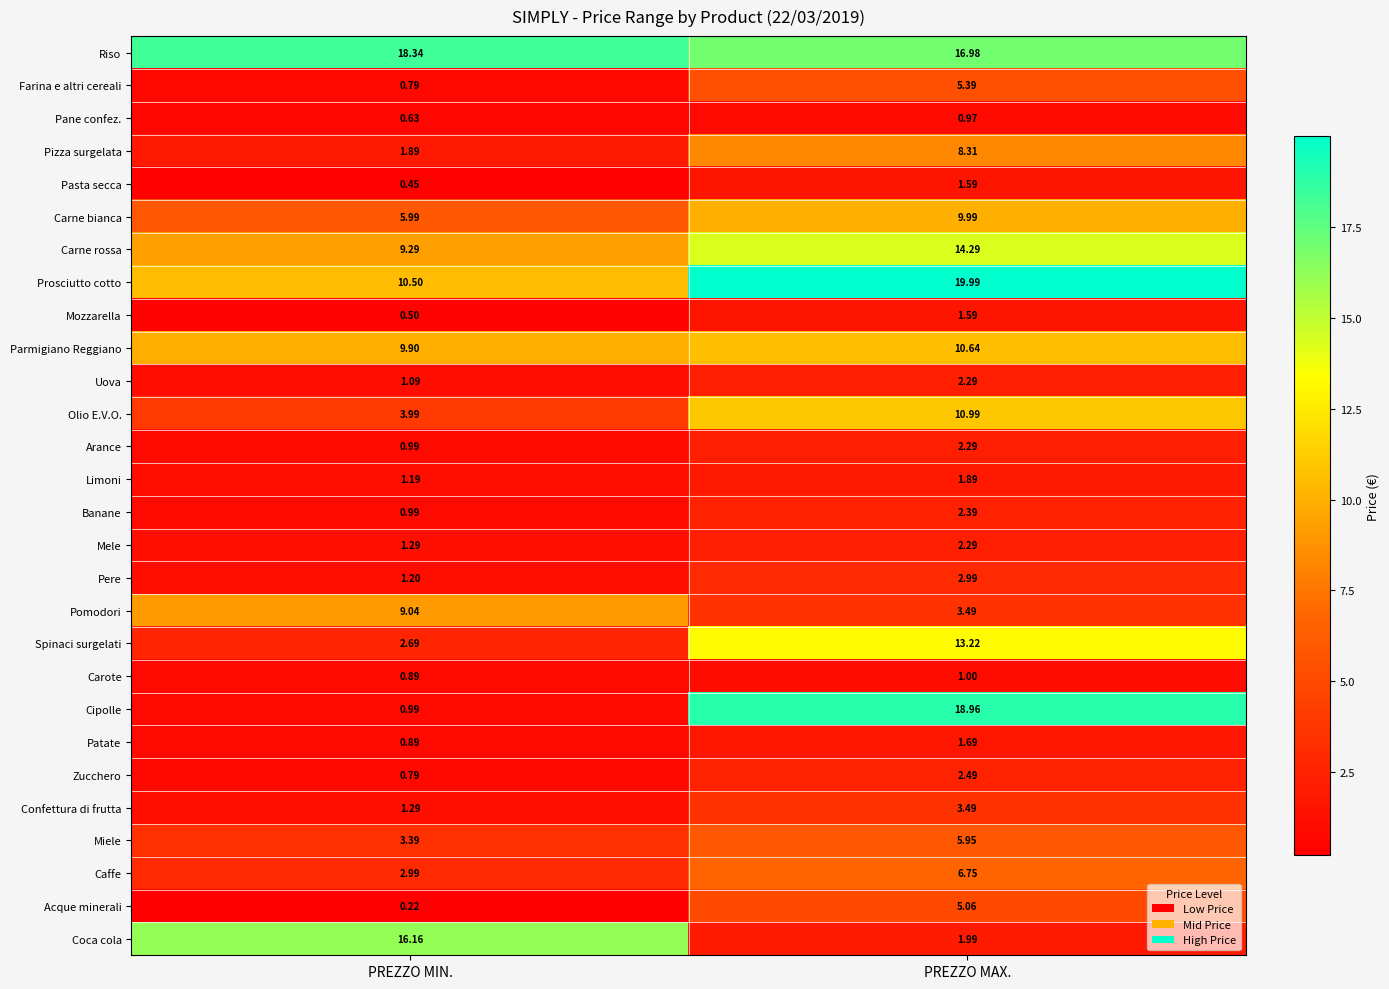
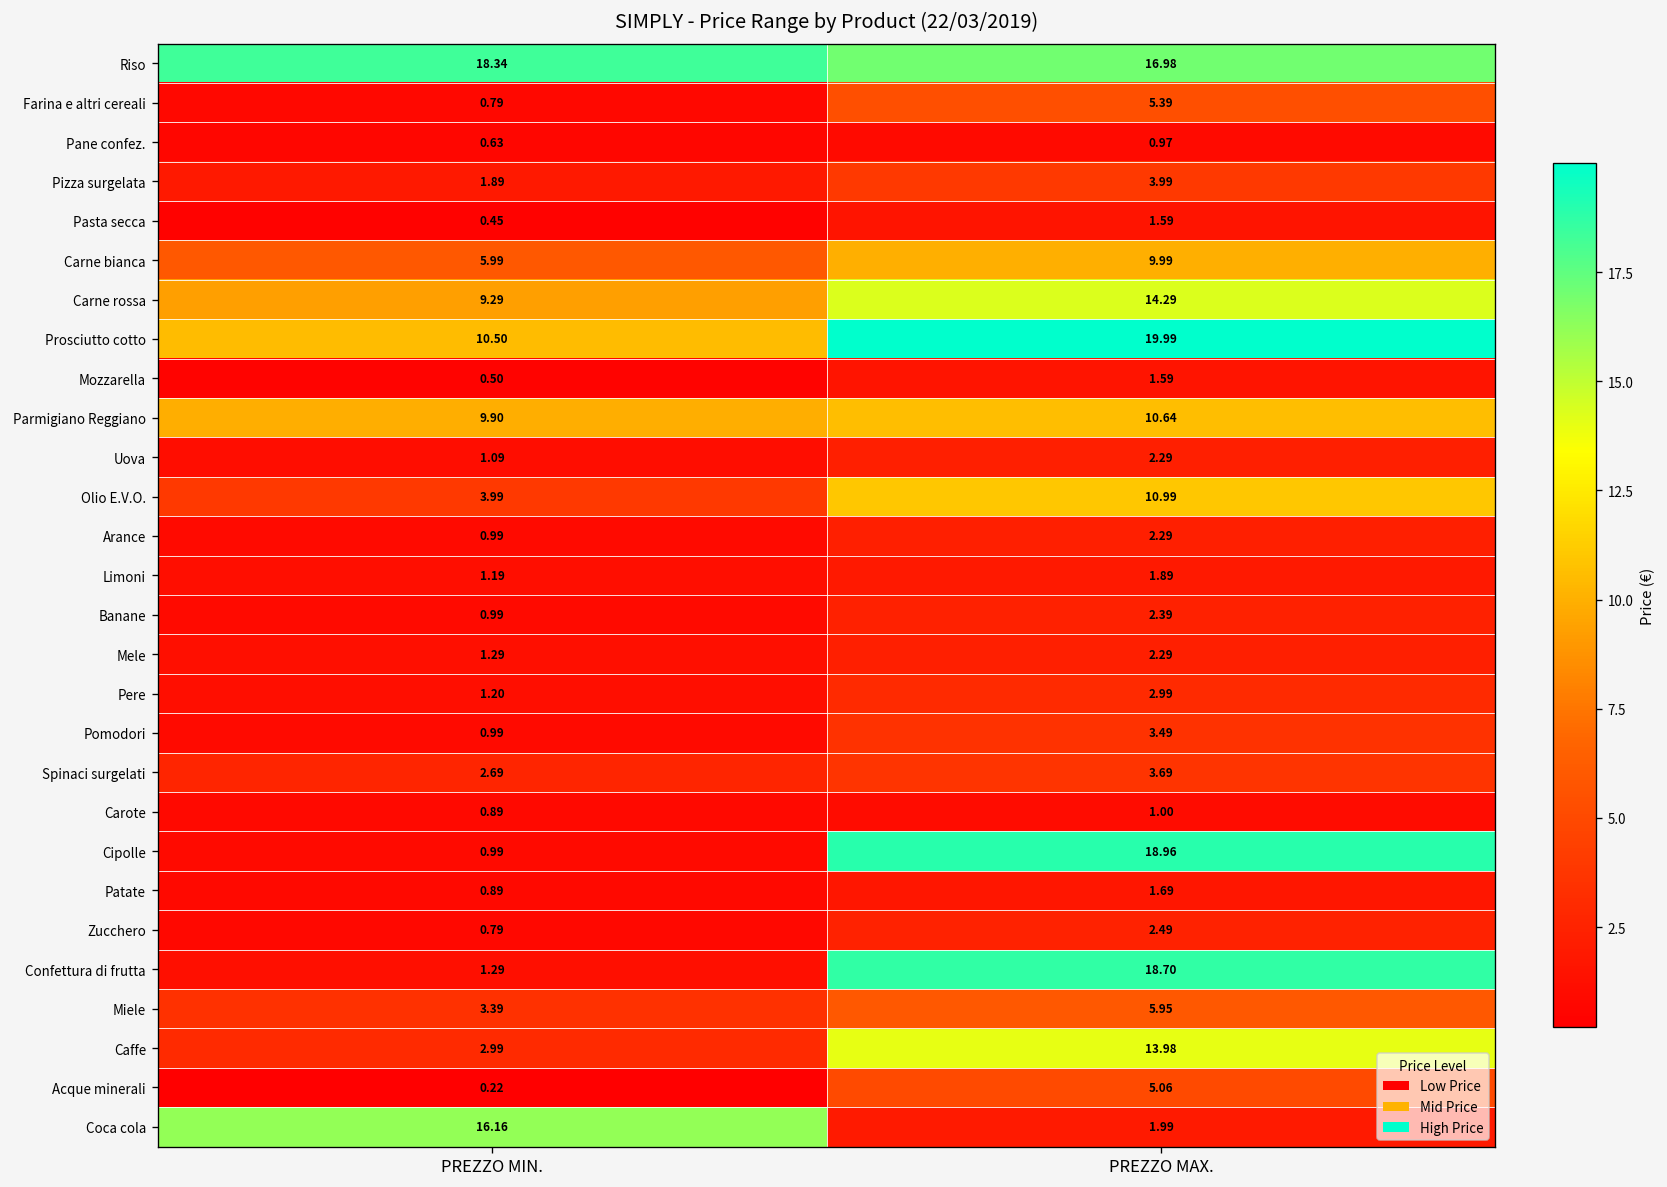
  {
    "Riso": {
      "PREZZO MIN.": 18.34,
      "PREZZO MAX.": 16.98
    },
    "Farina e altri cereali": {
      "PREZZO MIN.": 0.79,
      "PREZZO MAX.": 5.39
    },
    "Pane confez.": {
      "PREZZO MIN.": 0.63,
      "PREZZO MAX.": 0.97
    },
    "Pizza surgelata": {
      "PREZZO MIN.": 1.89,
-     "PREZZO MAX.": 8.31
+     "PREZZO MAX.": 3.99
    },
    "Pasta secca": {
      "PREZZO MIN.": 0.45,
      "PREZZO MAX.": 1.59
    },
    "Carne bianca": {
      "PREZZO MIN.": 5.99,
      "PREZZO MAX.": 9.99
    },
    "Carne rossa": {
      "PREZZO MIN.": 9.29,
      "PREZZO MAX.": 14.29
    },
    "Prosciutto cotto": {
      "PREZZO MIN.": 10.50,
      "PREZZO MAX.": 19.99
    },
    "Mozzarella": {
      "PREZZO MIN.": 0.50,
      "PREZZO MAX.": 1.59
    },
    "Parmigiano Reggiano": {
      "PREZZO MIN.": 9.90,
      "PREZZO MAX.": 10.64
    },
    "Uova": {
      "PREZZO MIN.": 1.09,
      "PREZZO MAX.": 2.29
    },
    "Olio E.V.O.": {
      "PREZZO MIN.": 3.99,
      "PREZZO MAX.": 10.99
    },
    "Arance": {
      "PREZZO MIN.": 0.99,
      "PREZZO MAX.": 2.29
    },
    "Limoni": {
      "PREZZO MIN.": 1.19,
      "PREZZO MAX.": 1.89
    },
    "Banane": {
      "PREZZO MIN.": 0.99,
      "PREZZO MAX.": 2.39
    },
    "Mele": {
      "PREZZO MIN.": 1.29,
      "PREZZO MAX.": 2.29
    },
    "Pere": {
      "PREZZO MIN.": 1.20,
      "PREZZO MAX.": 2.99
    },
    "Pomodori": {
-     "PREZZO MIN.": 9.04,
+     "PREZZO MIN.": 0.99,
      "PREZZO MAX.": 3.49
    },
    "Spinaci surgelati": {
      "PREZZO MIN.": 2.69,
-     "PREZZO MAX.": 13.22
+     "PREZZO MAX.": 3.69
    },
    "Carote": {
      "PREZZO MIN.": 0.89,
      "PREZZO MAX.": 1.00
    },
    "Cipolle": {
      "PREZZO MIN.": 0.99,
      "PREZZO MAX.": 18.96
    },
    "Patate": {
      "PREZZO MIN.": 0.89,
      "PREZZO MAX.": 1.69
    },
    "Zucchero": {
      "PREZZO MIN.": 0.79,
      "PREZZO MAX.": 2.49
    },
    "Confettura di frutta": {
      "PREZZO MIN.": 1.29,
-     "PREZZO MAX.": 3.49
+     "PREZZO MAX.": 18.70
    },
    "Miele": {
      "PREZZO MIN.": 3.39,
      "PREZZO MAX.": 5.95
    },
    "Caffe": {
      "PREZZO MIN.": 2.99,
-     "PREZZO MAX.": 6.75
+     "PREZZO MAX.": 13.98
    },
    "Acque minerali": {
      "PREZZO MIN.": 0.22,
      "PREZZO MAX.": 5.06
    },
    "Coca cola": {
      "PREZZO MIN.": 16.16,
      "PREZZO MAX.": 1.99
    }
  }
